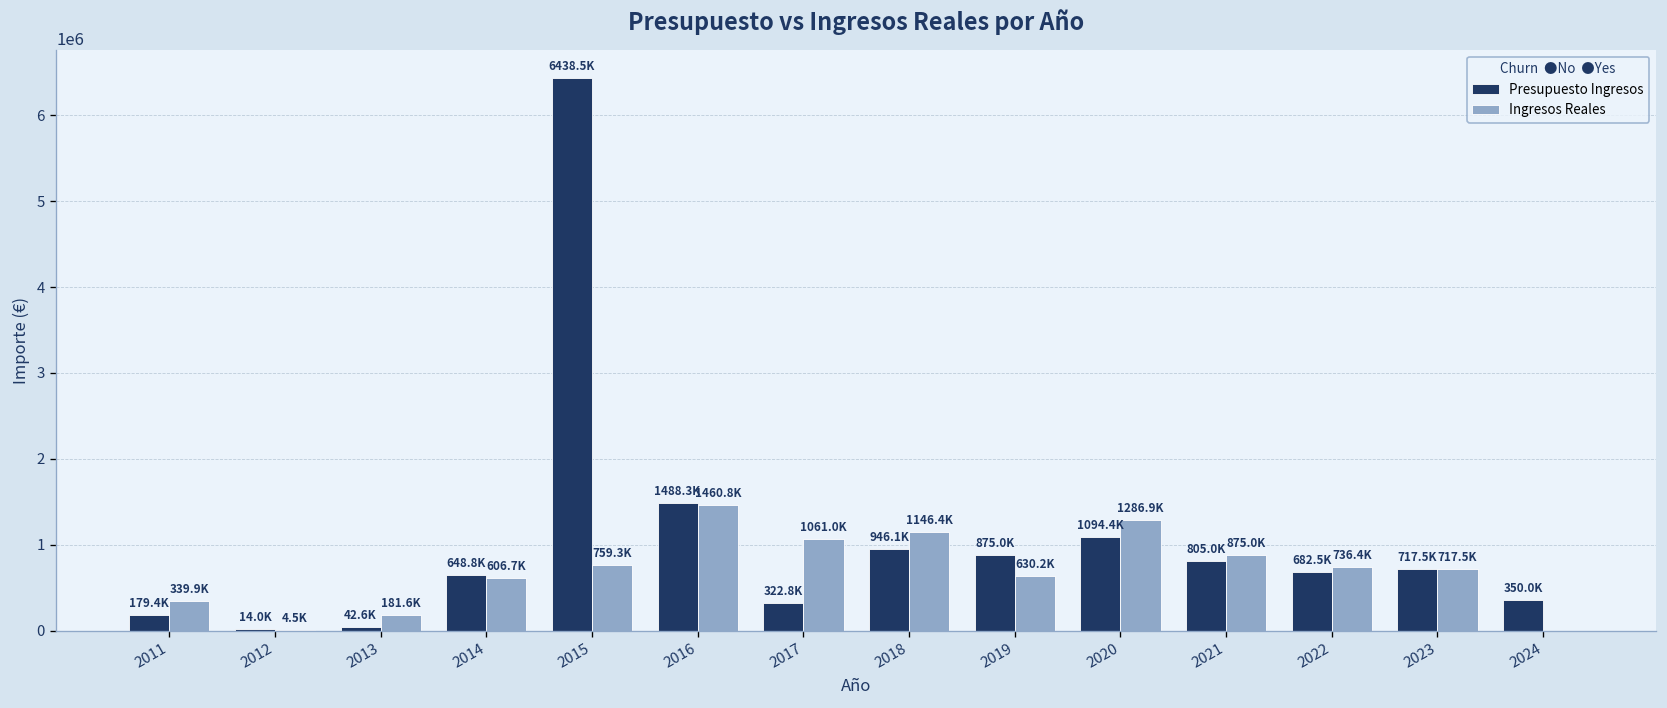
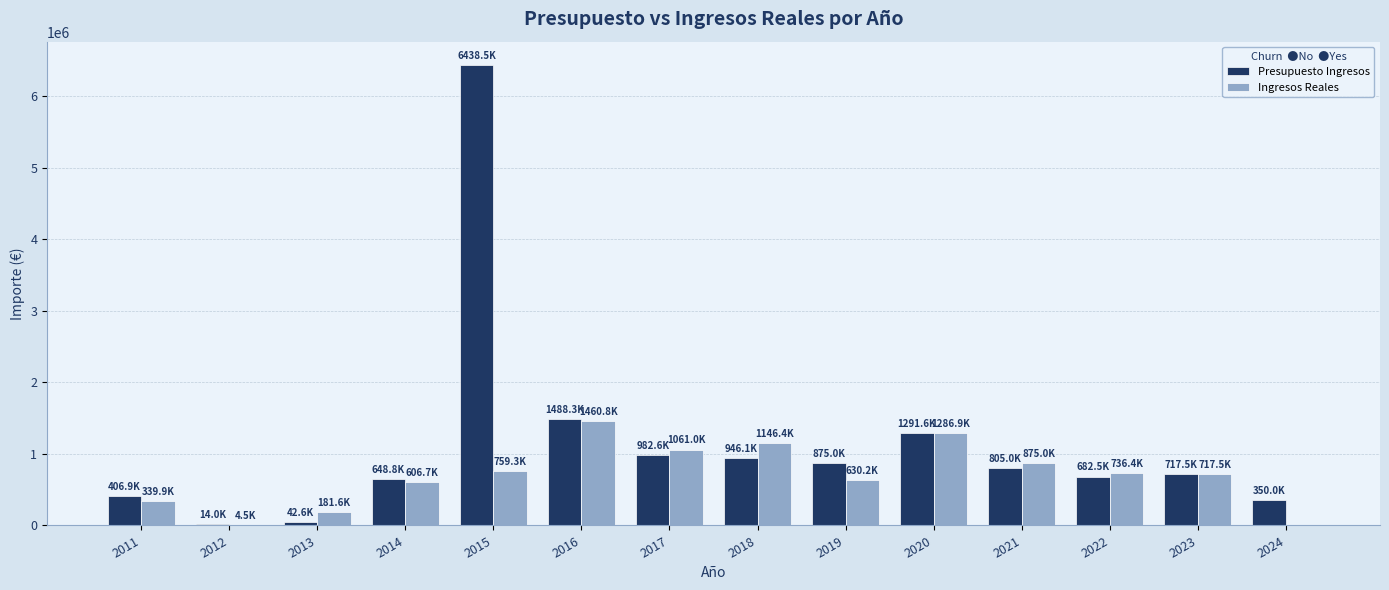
  {
    "Presupuesto Ingresos": {
-     "2011": "179.4K",
+     "2011": "406.9K",
      "2012": "14.0K",
      "2013": "42.6K",
      "2014": "648.8K",
      "2015": "6438.5K",
      "2016": "1488.3K",
-     "2017": "322.8K",
+     "2017": "982.6K",
      "2018": "946.1K",
      "2019": "875.0K",
-     "2020": "1094.4K",
+     "2020": "1291.6K",
      "2021": "805.0K",
      "2022": "682.5K",
      "2023": "717.5K",
      "2024": "350.0K"
    },
    "Ingresos Reales": {
      "2011": "339.9K",
      "2012": "4.5K",
      "2013": "181.6K",
      "2014": "606.7K",
      "2015": "759.3K",
      "2016": "1460.8K",
      "2017": "1061.0K",
      "2018": "1146.4K",
      "2019": "630.2K",
      "2020": "1286.9K",
      "2021": "875.0K",
      "2022": "736.4K",
      "2023": "717.5K"
    }
  }
